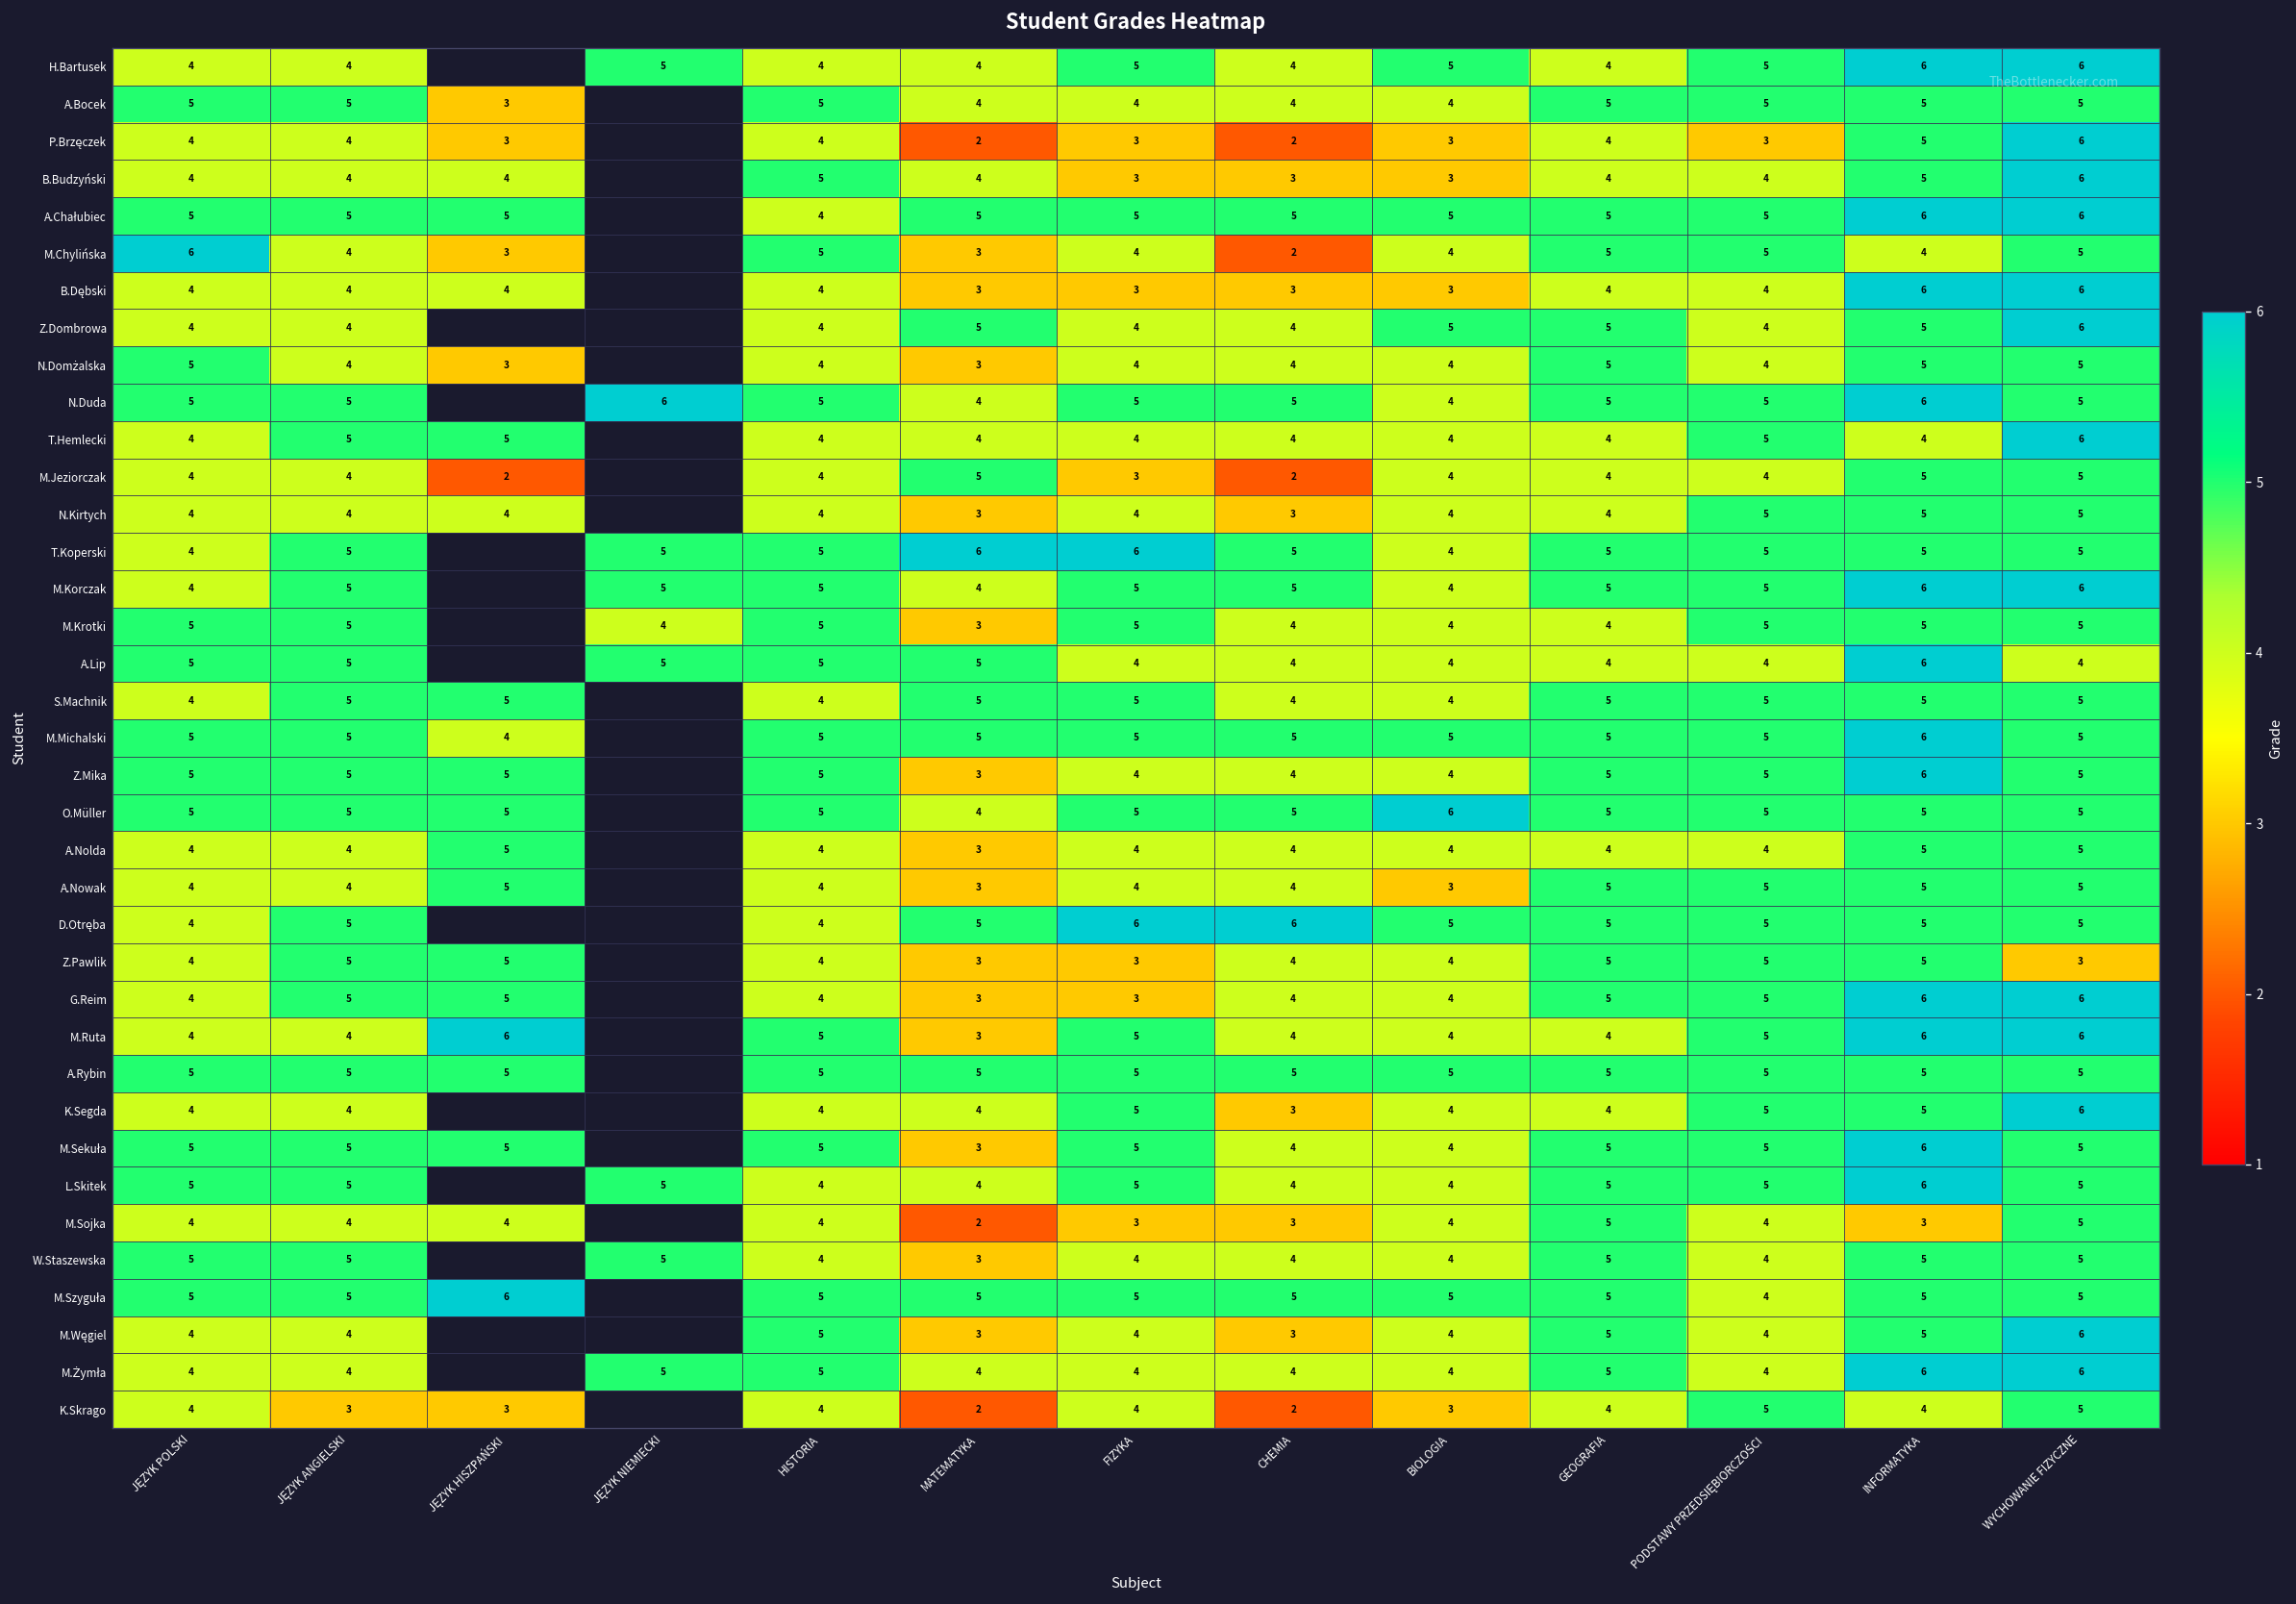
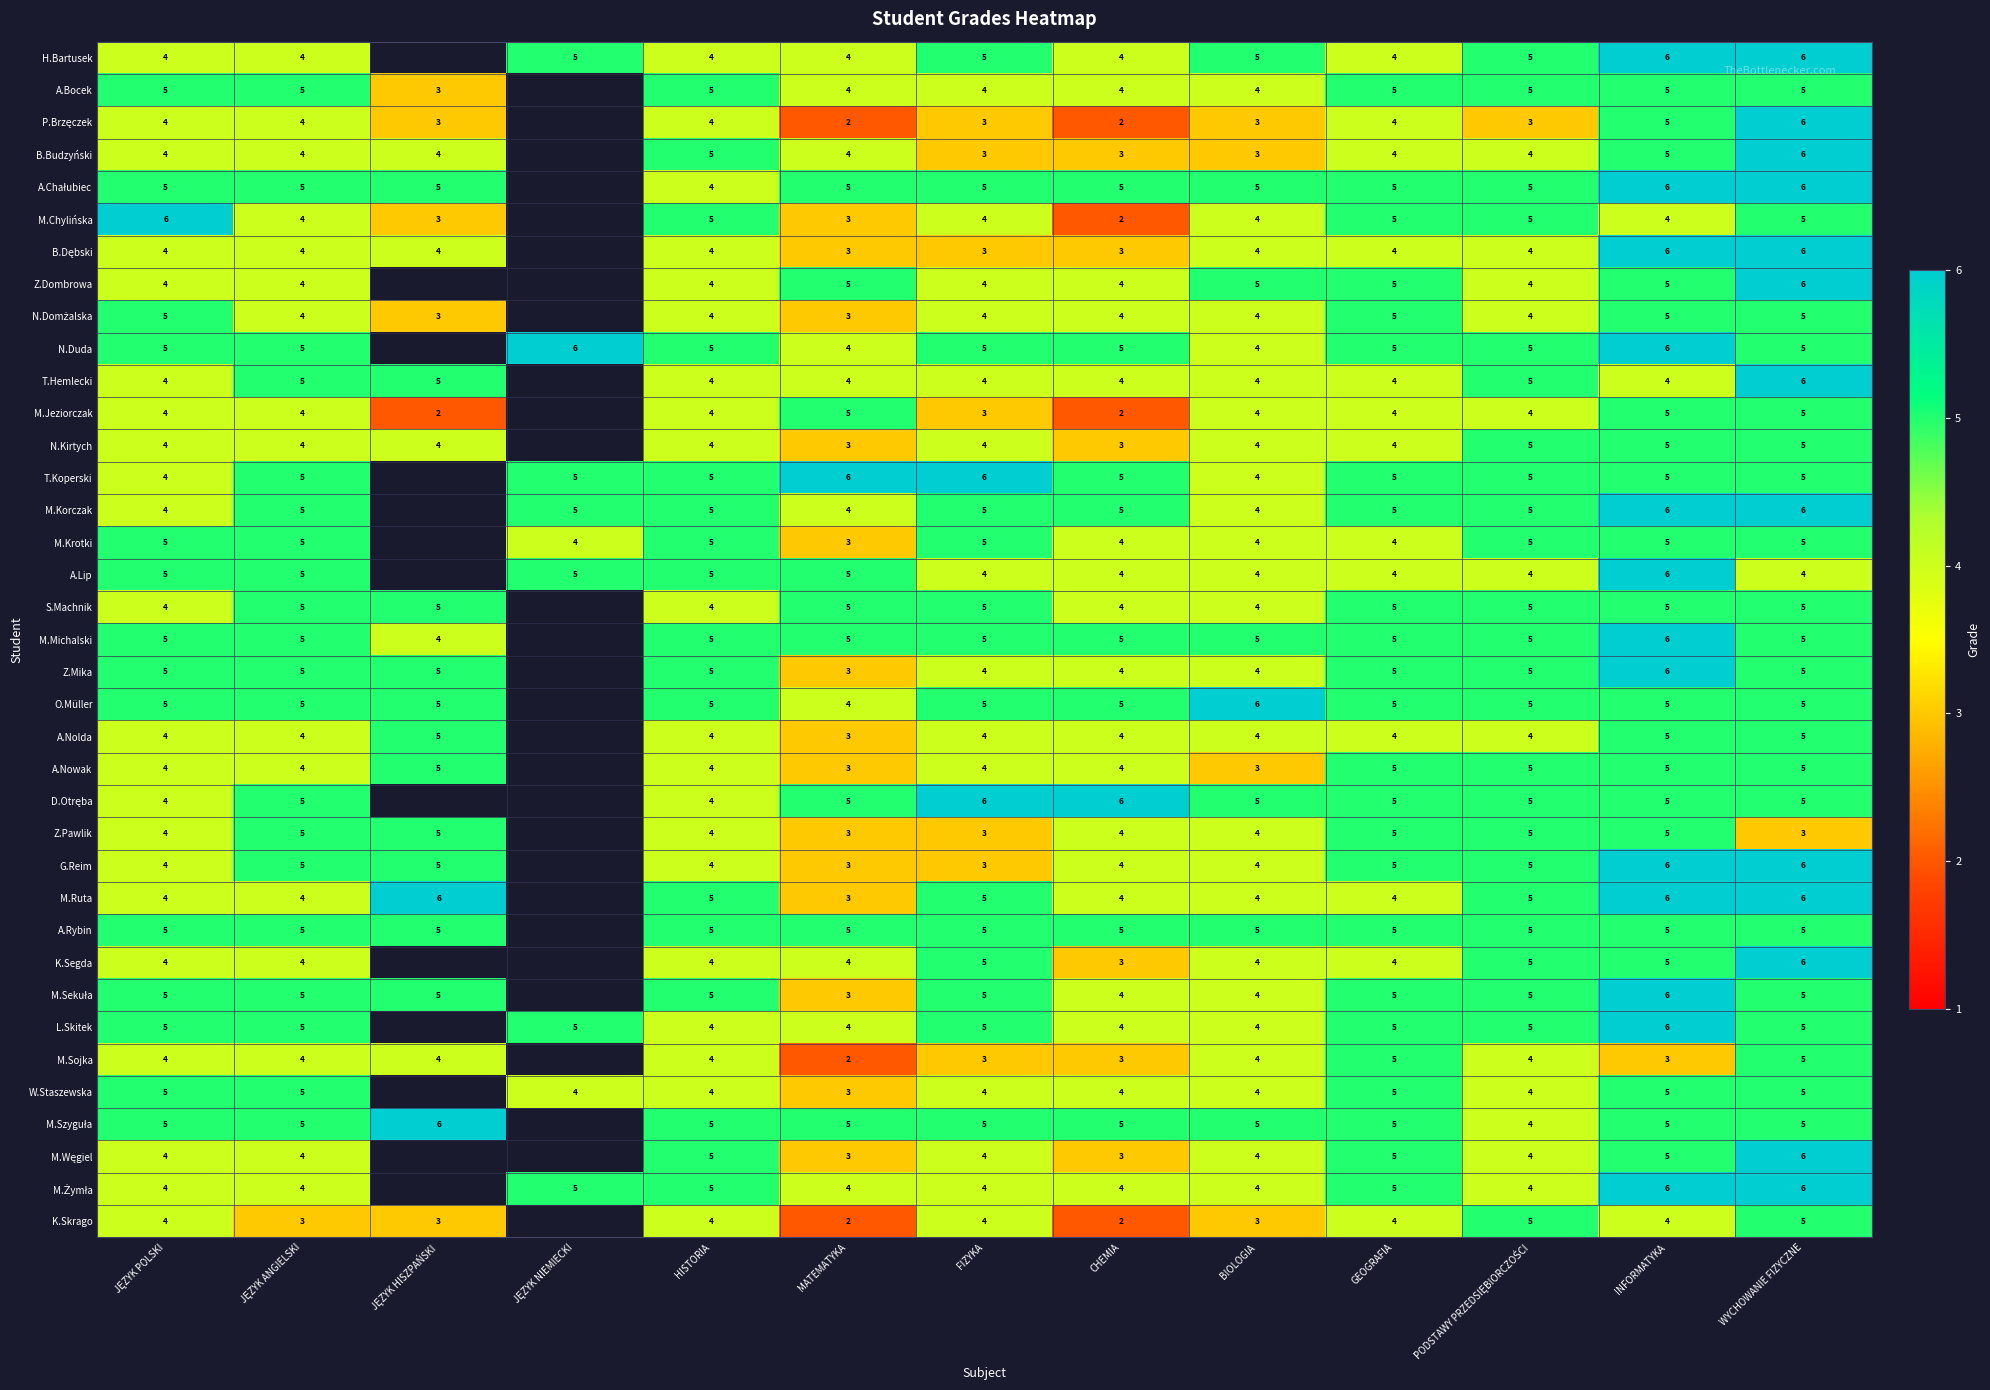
  {
    "B.Dębski": {
      "JĘZYK POLSKI": 4,
      "JĘZYK ANGIELSKI": 4,
      "JĘZYK HISZPAŃSKI": 4,
      "HISTORIA": 4,
      "MATEMATYKA": 3,
      "FIZYKA": 3,
      "CHEMIA": 3,
-     "BIOLOGIA": 3,
+     "BIOLOGIA": 4,
      "GEOGRAFIA": 4,
      "PODSTAWY PRZEDSIĘBIORCZOŚCI": 4,
      "INFORMATYKA": 6,
      "WYCHOWANIE FIZYCZNE": 6
    },
    "W.Staszewska": {
      "JĘZYK POLSKI": 5,
      "JĘZYK ANGIELSKI": 5,
-     "JĘZYK NIEMIECKI": 5,
+     "JĘZYK NIEMIECKI": 4,
      "HISTORIA": 4,
      "MATEMATYKA": 3,
      "FIZYKA": 4,
      "CHEMIA": 4,
      "BIOLOGIA": 4,
      "GEOGRAFIA": 5,
      "PODSTAWY PRZEDSIĘBIORCZOŚCI": 4,
      "INFORMATYKA": 5,
      "WYCHOWANIE FIZYCZNE": 5
    }
  }
